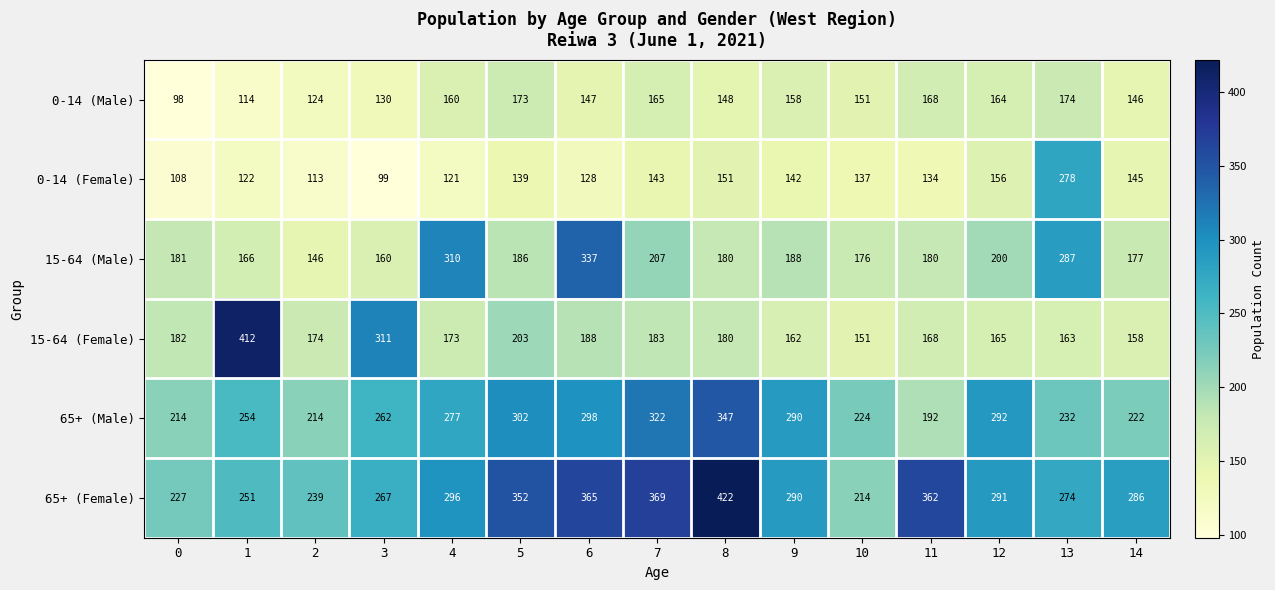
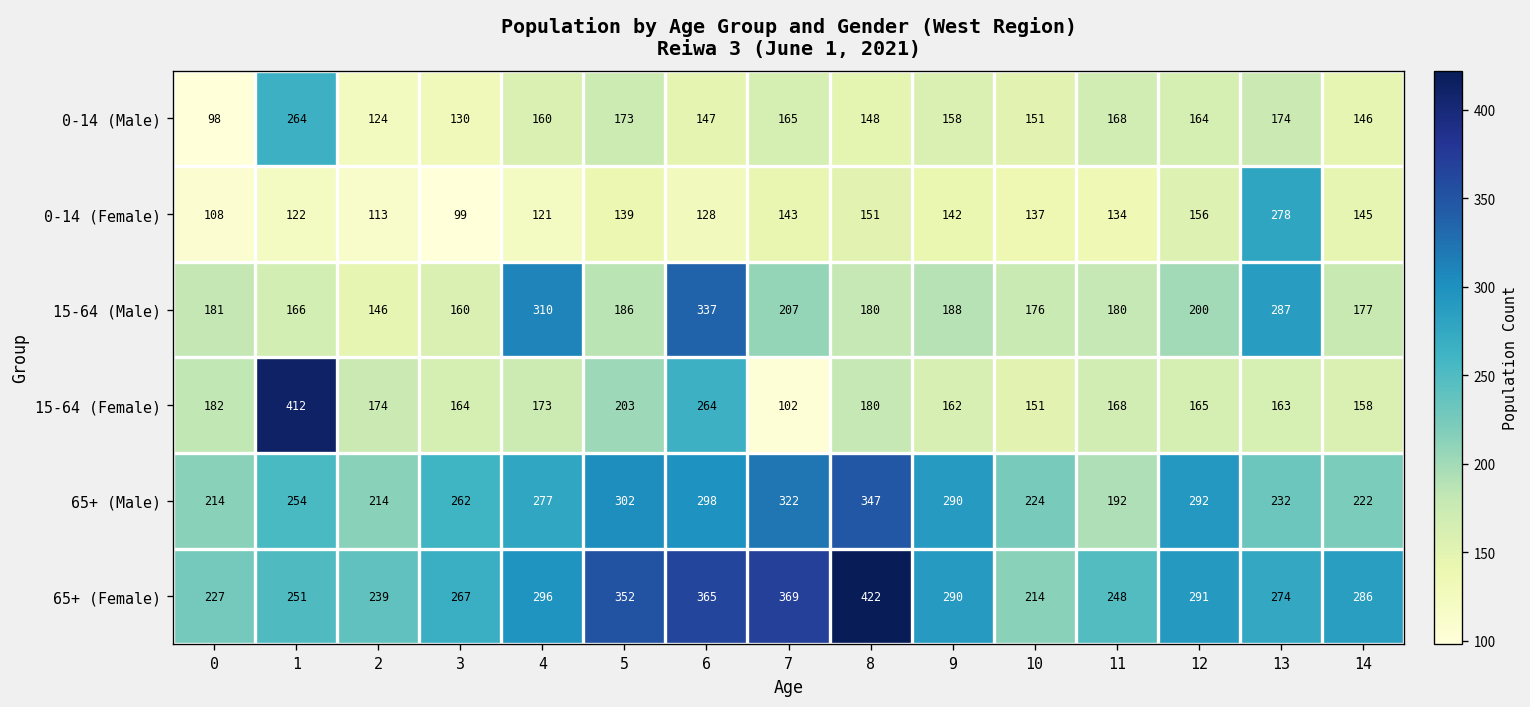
  {
    "0-14 (Male)": {
      "0": 98,
-     "1": 114,
+     "1": 264,
      "2": 124,
      "3": 130,
      "4": 160,
      "5": 173,
      "6": 147,
      "7": 165,
      "8": 148,
      "9": 158,
      "10": 151,
      "11": 168,
      "12": 164,
      "13": 174,
      "14": 146
    },
    "0-14 (Female)": {
      "0": 108,
      "1": 122,
      "2": 113,
      "3": 99,
      "4": 121,
      "5": 139,
      "6": 128,
      "7": 143,
      "8": 151,
      "9": 142,
      "10": 137,
      "11": 134,
      "12": 156,
      "13": 278,
      "14": 145
    },
    "15-64 (Male)": {
      "0": 181,
      "1": 166,
      "2": 146,
      "3": 160,
      "4": 310,
      "5": 186,
      "6": 337,
      "7": 207,
      "8": 180,
      "9": 188,
      "10": 176,
      "11": 180,
      "12": 200,
      "13": 287,
      "14": 177
    },
    "15-64 (Female)": {
      "0": 182,
      "1": 412,
      "2": 174,
-     "3": 311,
+     "3": 164,
      "4": 173,
      "5": 203,
-     "6": 188,
-     "7": 183,
+     "6": 264,
+     "7": 102,
      "8": 180,
      "9": 162,
      "10": 151,
      "11": 168,
      "12": 165,
      "13": 163,
      "14": 158
    },
    "65+ (Male)": {
      "0": 214,
      "1": 254,
      "2": 214,
      "3": 262,
      "4": 277,
      "5": 302,
      "6": 298,
      "7": 322,
      "8": 347,
      "9": 290,
      "10": 224,
      "11": 192,
      "12": 292,
      "13": 232,
      "14": 222
    },
    "65+ (Female)": {
      "0": 227,
      "1": 251,
      "2": 239,
      "3": 267,
      "4": 296,
      "5": 352,
      "6": 365,
      "7": 369,
      "8": 422,
      "9": 290,
      "10": 214,
-     "11": 362,
+     "11": 248,
      "12": 291,
      "13": 274,
      "14": 286
    }
  }
